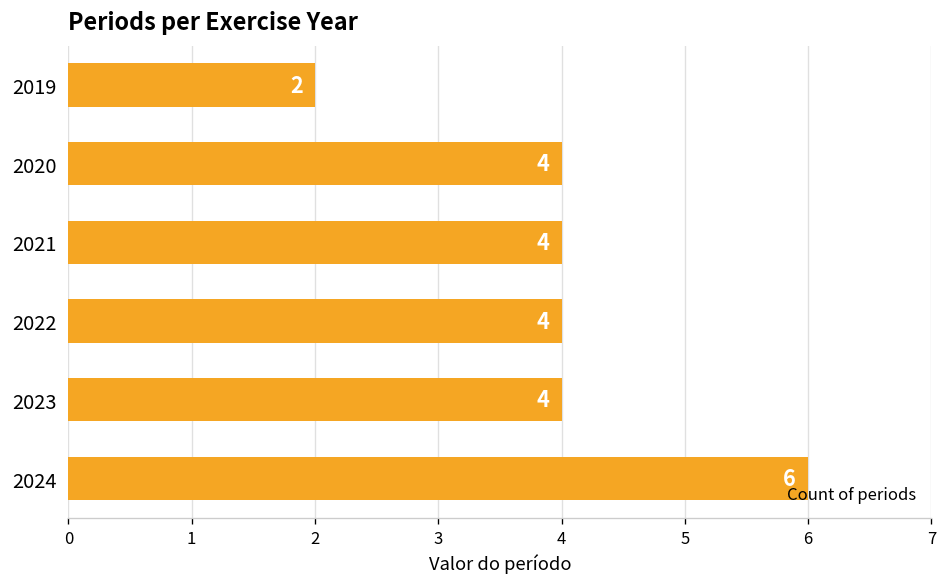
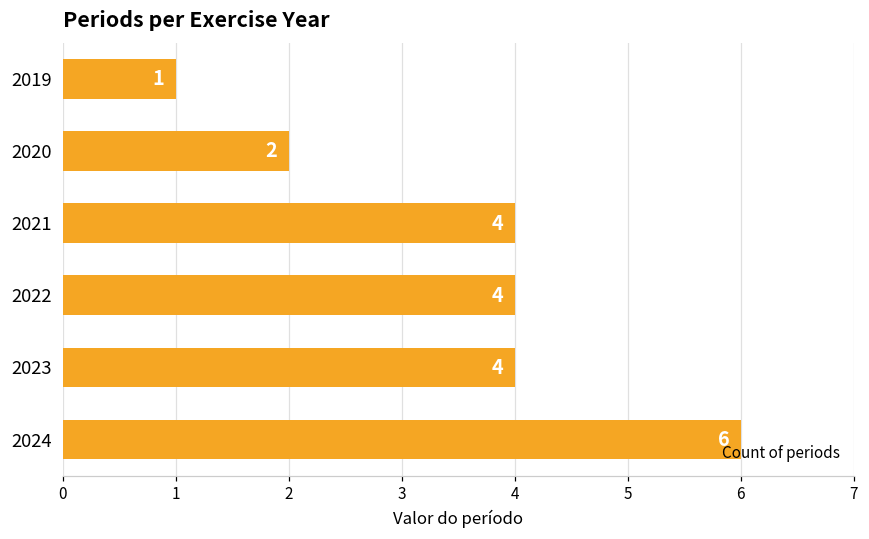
  {
-   "2019": 2,
-   "2020": 4,
+   "2019": 1,
+   "2020": 2,
    "2021": 4,
    "2022": 4,
    "2023": 4,
    "2024": 6
  }
